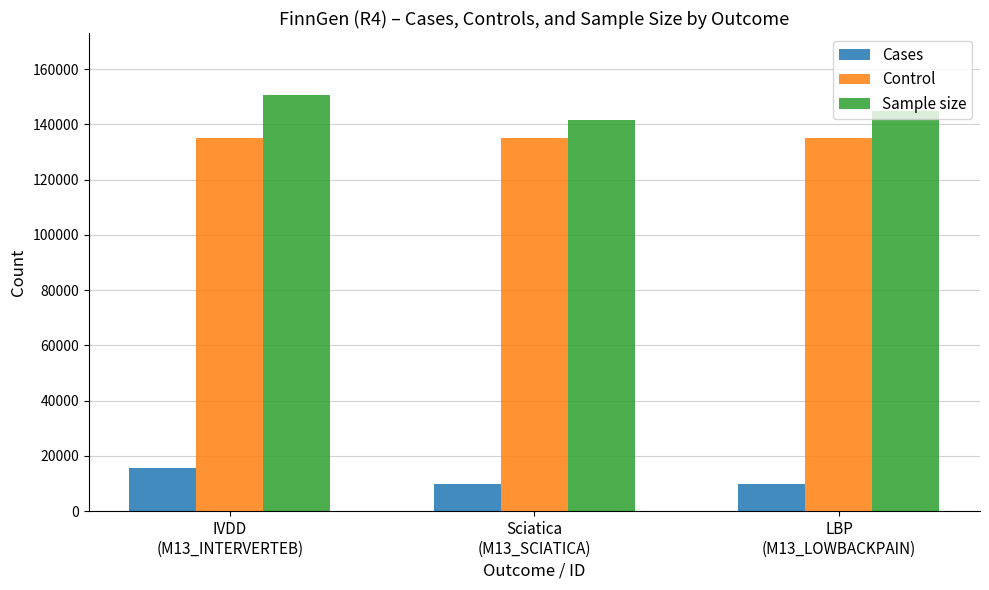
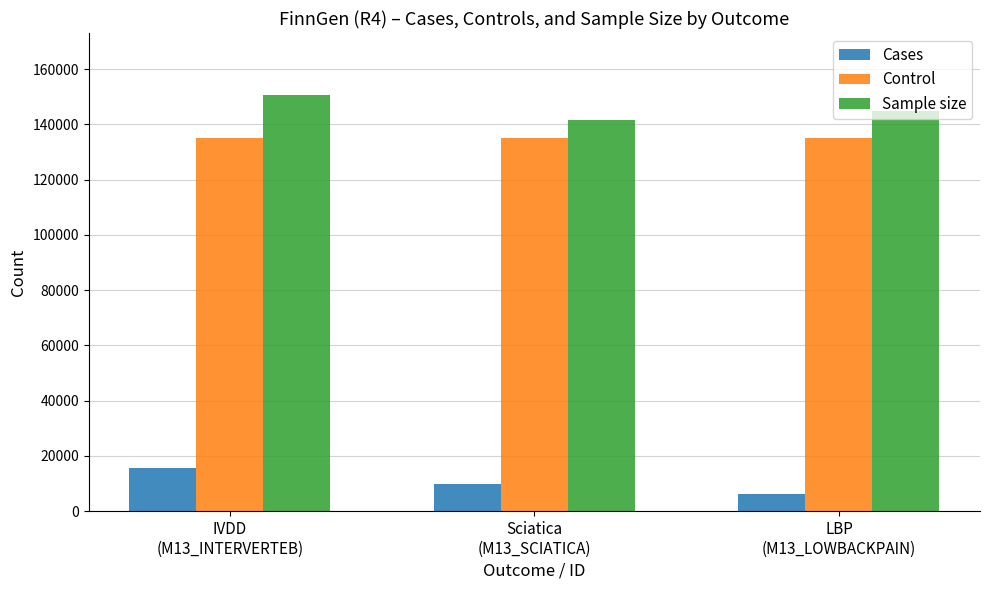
  {
    "Cases": {
      "IVDD (M13_INTERVERTEB)": 16000,
      "Sciatica (M13_SCIATICA)": 10000,
-     "LBP (M13_LOWBACKPAIN)": 10000
+     "LBP (M13_LOWBACKPAIN)": 6000
    },
    "Control": {
      "IVDD (M13_INTERVERTEB)": 135000,
      "Sciatica (M13_SCIATICA)": 135000,
      "LBP (M13_LOWBACKPAIN)": 135000
    },
    "Sample size": {
      "IVDD (M13_INTERVERTEB)": 150000,
      "Sciatica (M13_SCIATICA)": 142000
    }
  }
